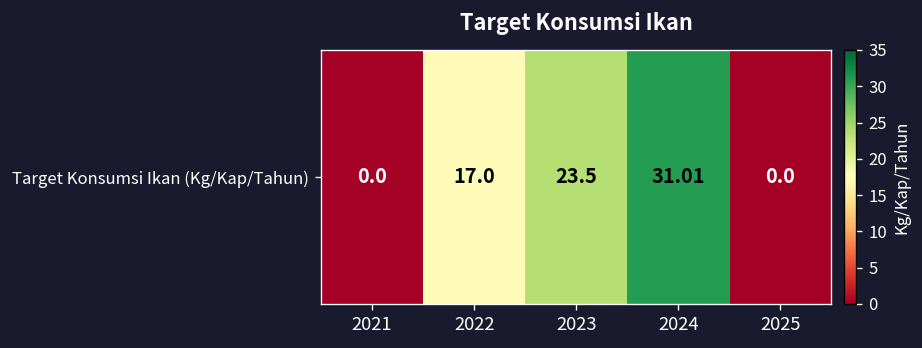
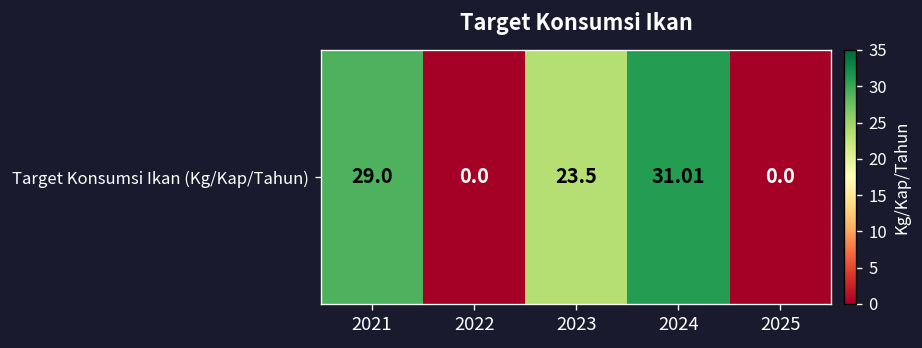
  {
    "Target Konsumsi Ikan (Kg/Kap/Tahun)": {
-     "2021": 0.0,
-     "2022": 17.0,
+     "2021": 29.0,
+     "2022": 0.0,
      "2023": 23.5,
      "2024": 31.01,
      "2025": 0.0
    }
  }
